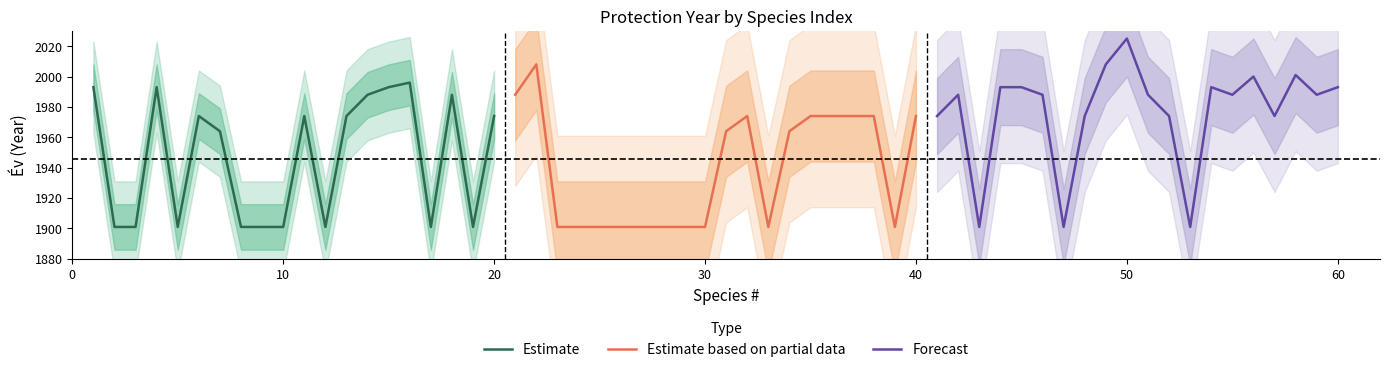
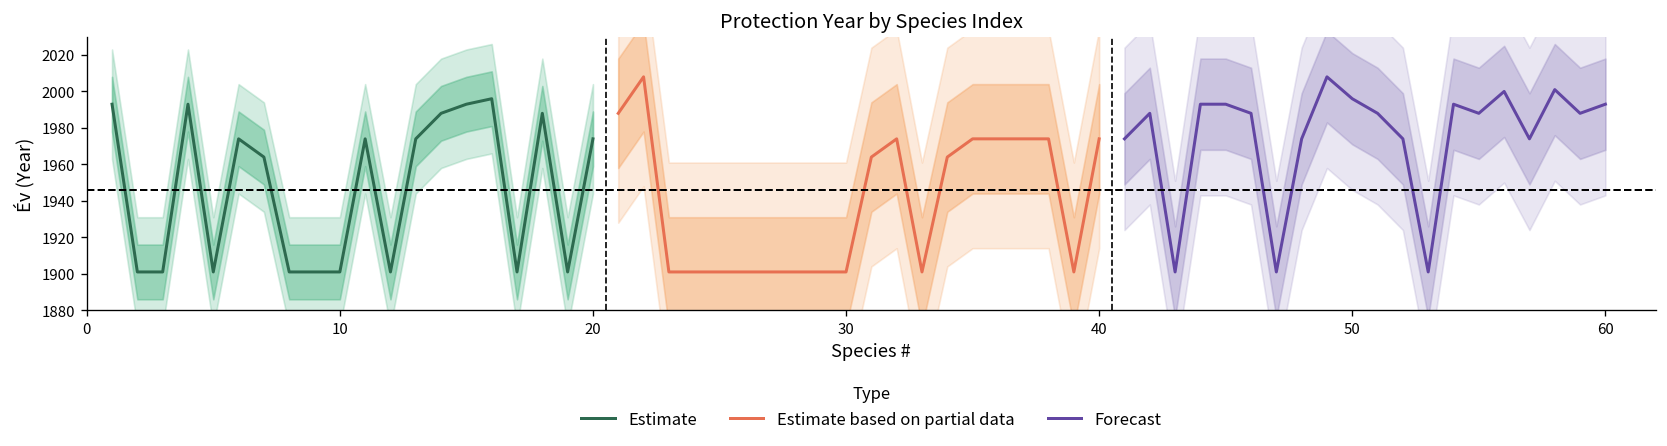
  {
    "Estimate": {
      "10": 1901,
      "20": 1974
    },
    "Forecast": {
-     "50": 2025,
+     "50": 1996,
      "60": 1993
    }
  }
